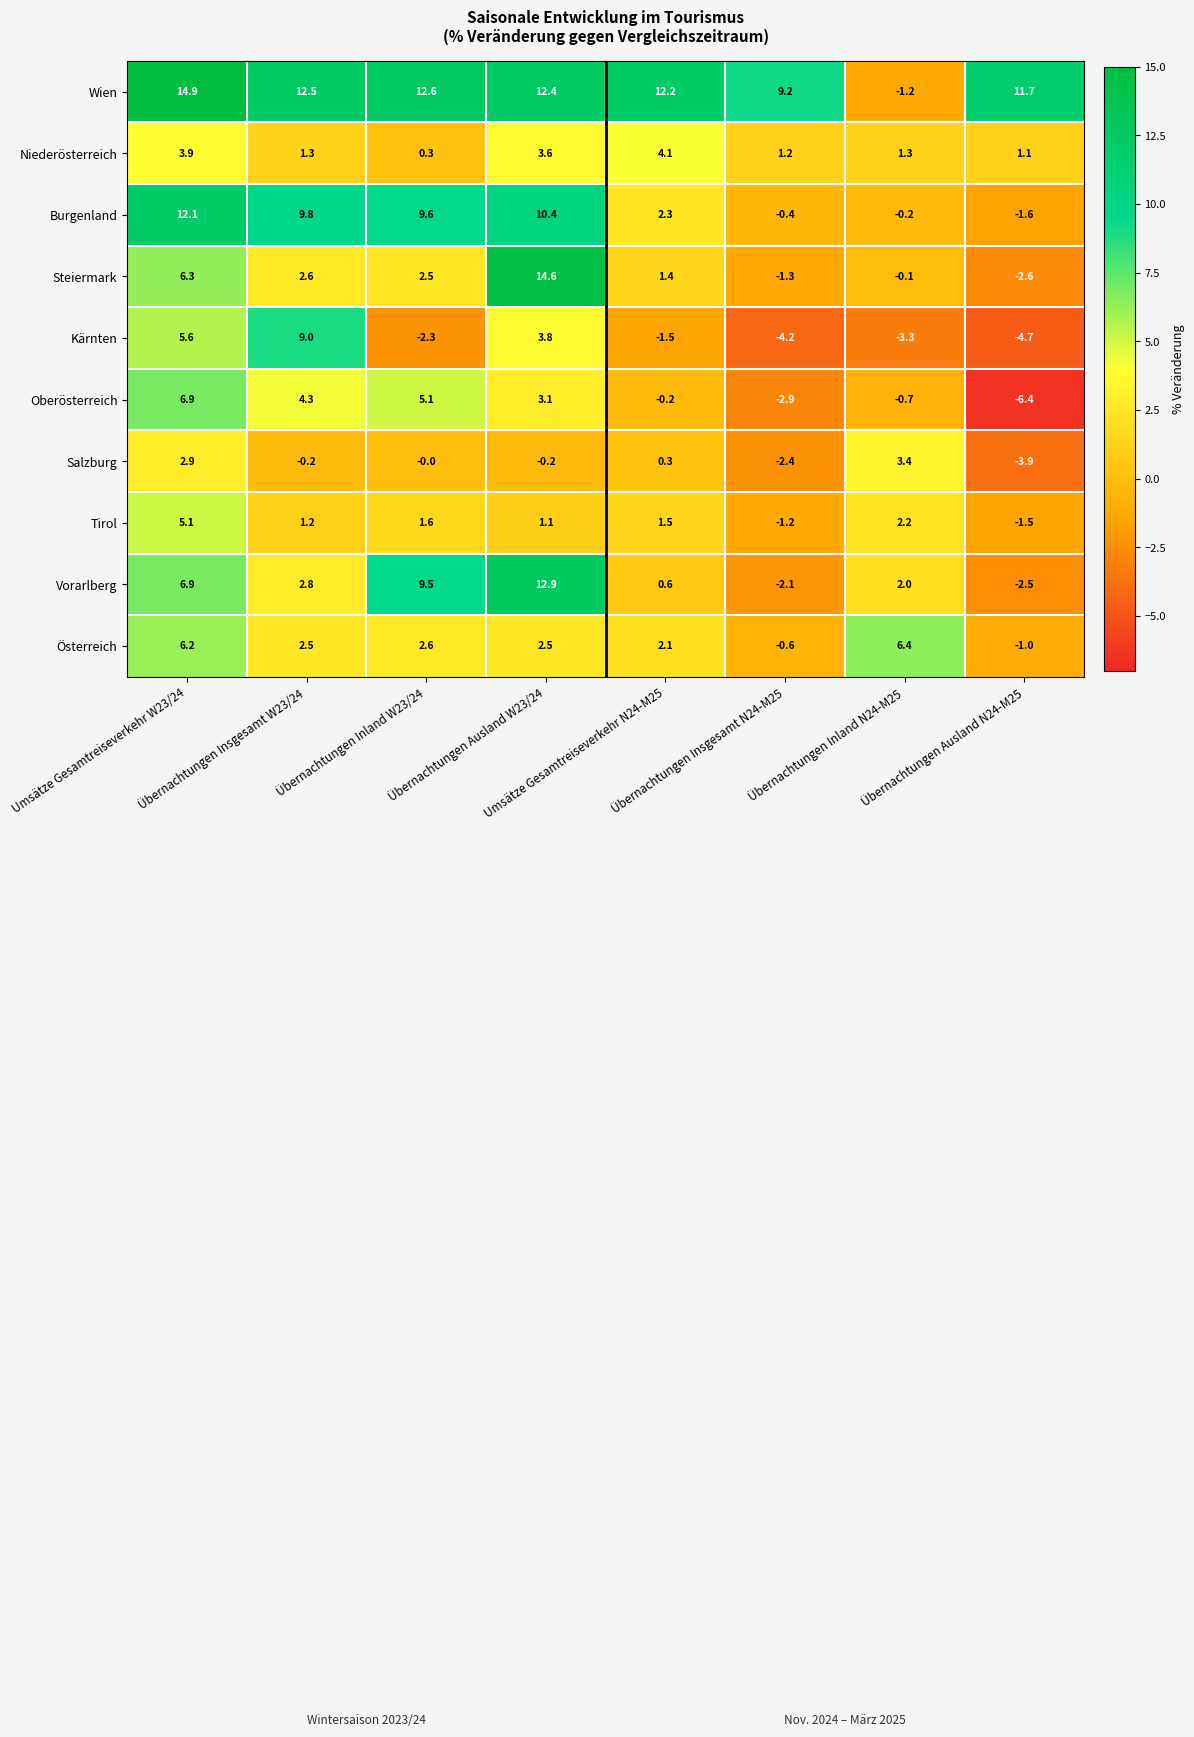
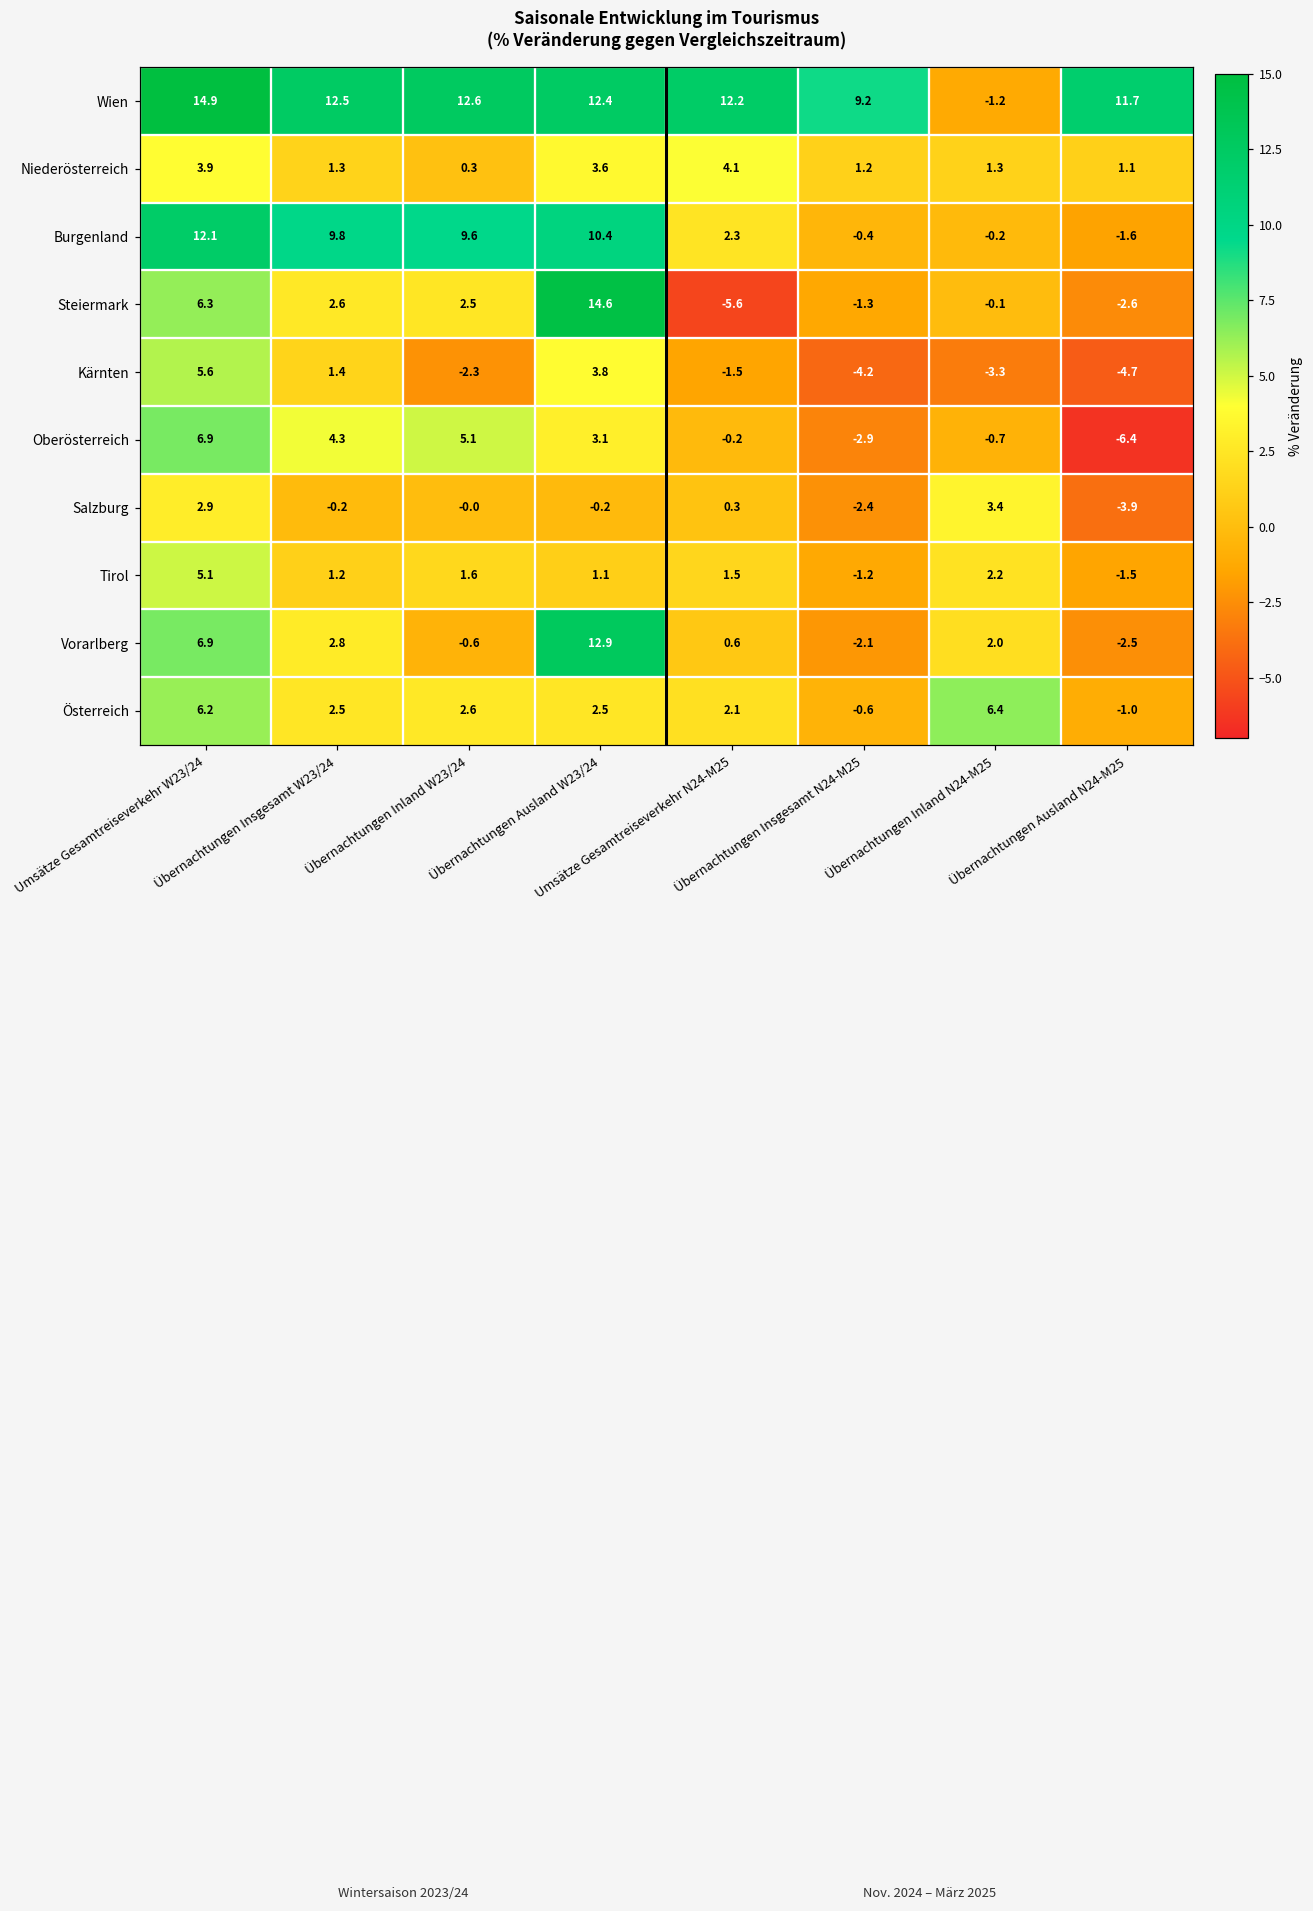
  {
    "Wien": {
      "Umsätze Gesamtreiseverkehr W23/24": 14.9,
      "Übernachtungen Insgesamt W23/24": 12.5,
      "Übernachtungen Inland W23/24": 12.6,
      "Übernachtungen Ausland W23/24": 12.4,
      "Umsätze Gesamtreiseverkehr N24-M25": 12.2,
      "Übernachtungen Insgesamt N24-M25": 9.2,
      "Übernachtungen Inland N24-M25": -1.2,
      "Übernachtungen Ausland N24-M25": 11.7
    },
    "Niederösterreich": {
      "Umsätze Gesamtreiseverkehr W23/24": 3.9,
      "Übernachtungen Insgesamt W23/24": 1.3,
      "Übernachtungen Inland W23/24": 0.3,
      "Übernachtungen Ausland W23/24": 3.6,
      "Umsätze Gesamtreiseverkehr N24-M25": 4.1,
      "Übernachtungen Insgesamt N24-M25": 1.2,
      "Übernachtungen Inland N24-M25": 1.3,
      "Übernachtungen Ausland N24-M25": 1.1
    },
    "Burgenland": {
      "Umsätze Gesamtreiseverkehr W23/24": 12.1,
      "Übernachtungen Insgesamt W23/24": 9.8,
      "Übernachtungen Inland W23/24": 9.6,
      "Übernachtungen Ausland W23/24": 10.4,
      "Umsätze Gesamtreiseverkehr N24-M25": 2.3,
      "Übernachtungen Insgesamt N24-M25": -0.4,
      "Übernachtungen Inland N24-M25": -0.2,
      "Übernachtungen Ausland N24-M25": -1.6
    },
    "Steiermark": {
      "Umsätze Gesamtreiseverkehr W23/24": 6.3,
      "Übernachtungen Insgesamt W23/24": 2.6,
      "Übernachtungen Inland W23/24": 2.5,
      "Übernachtungen Ausland W23/24": 14.6,
-     "Umsätze Gesamtreiseverkehr N24-M25": 1.4,
+     "Umsätze Gesamtreiseverkehr N24-M25": -5.6,
      "Übernachtungen Insgesamt N24-M25": -1.3,
      "Übernachtungen Inland N24-M25": -0.1,
      "Übernachtungen Ausland N24-M25": -2.6
    },
    "Kärnten": {
      "Umsätze Gesamtreiseverkehr W23/24": 5.6,
-     "Übernachtungen Insgesamt W23/24": 9.0,
+     "Übernachtungen Insgesamt W23/24": 1.4,
      "Übernachtungen Inland W23/24": -2.3,
      "Übernachtungen Ausland W23/24": 3.8,
      "Umsätze Gesamtreiseverkehr N24-M25": -1.5,
      "Übernachtungen Insgesamt N24-M25": -4.2,
      "Übernachtungen Inland N24-M25": -3.3,
      "Übernachtungen Ausland N24-M25": -4.7
    },
    "Oberösterreich": {
      "Umsätze Gesamtreiseverkehr W23/24": 6.9,
      "Übernachtungen Insgesamt W23/24": 4.3,
      "Übernachtungen Inland W23/24": 5.1,
      "Übernachtungen Ausland W23/24": 3.1,
      "Umsätze Gesamtreiseverkehr N24-M25": -0.2,
      "Übernachtungen Insgesamt N24-M25": -2.9,
      "Übernachtungen Inland N24-M25": -0.7,
      "Übernachtungen Ausland N24-M25": -6.4
    },
    "Salzburg": {
      "Umsätze Gesamtreiseverkehr W23/24": 2.9,
      "Übernachtungen Insgesamt W23/24": -0.2,
      "Übernachtungen Inland W23/24": -0.0,
      "Übernachtungen Ausland W23/24": -0.2,
      "Umsätze Gesamtreiseverkehr N24-M25": 0.3,
      "Übernachtungen Insgesamt N24-M25": -2.4,
      "Übernachtungen Inland N24-M25": 3.4,
      "Übernachtungen Ausland N24-M25": -3.9
    },
    "Tirol": {
      "Umsätze Gesamtreiseverkehr W23/24": 5.1,
      "Übernachtungen Insgesamt W23/24": 1.2,
      "Übernachtungen Inland W23/24": 1.6,
      "Übernachtungen Ausland W23/24": 1.1,
      "Umsätze Gesamtreiseverkehr N24-M25": 1.5,
      "Übernachtungen Insgesamt N24-M25": -1.2,
      "Übernachtungen Inland N24-M25": 2.2,
      "Übernachtungen Ausland N24-M25": -1.5
    },
    "Vorarlberg": {
      "Umsätze Gesamtreiseverkehr W23/24": 6.9,
      "Übernachtungen Insgesamt W23/24": 2.8,
-     "Übernachtungen Inland W23/24": 9.5,
+     "Übernachtungen Inland W23/24": -0.6,
      "Übernachtungen Ausland W23/24": 12.9,
      "Umsätze Gesamtreiseverkehr N24-M25": 0.6,
      "Übernachtungen Insgesamt N24-M25": -2.1,
      "Übernachtungen Inland N24-M25": 2.0,
      "Übernachtungen Ausland N24-M25": -2.5
    },
    "Österreich": {
      "Umsätze Gesamtreiseverkehr W23/24": 6.2,
      "Übernachtungen Insgesamt W23/24": 2.5,
      "Übernachtungen Inland W23/24": 2.6,
      "Übernachtungen Ausland W23/24": 2.5,
      "Umsätze Gesamtreiseverkehr N24-M25": 2.1,
      "Übernachtungen Insgesamt N24-M25": -0.6,
      "Übernachtungen Inland N24-M25": 6.4,
      "Übernachtungen Ausland N24-M25": -1.0
    }
  }
